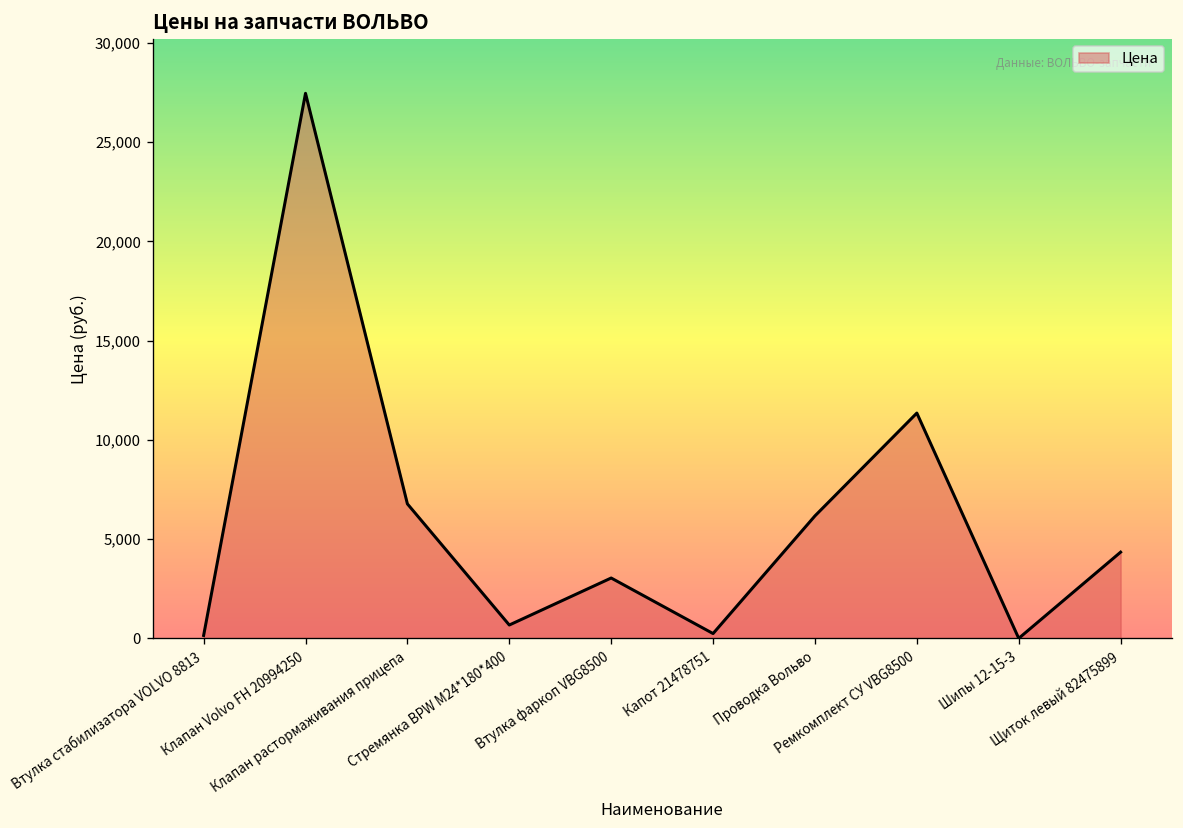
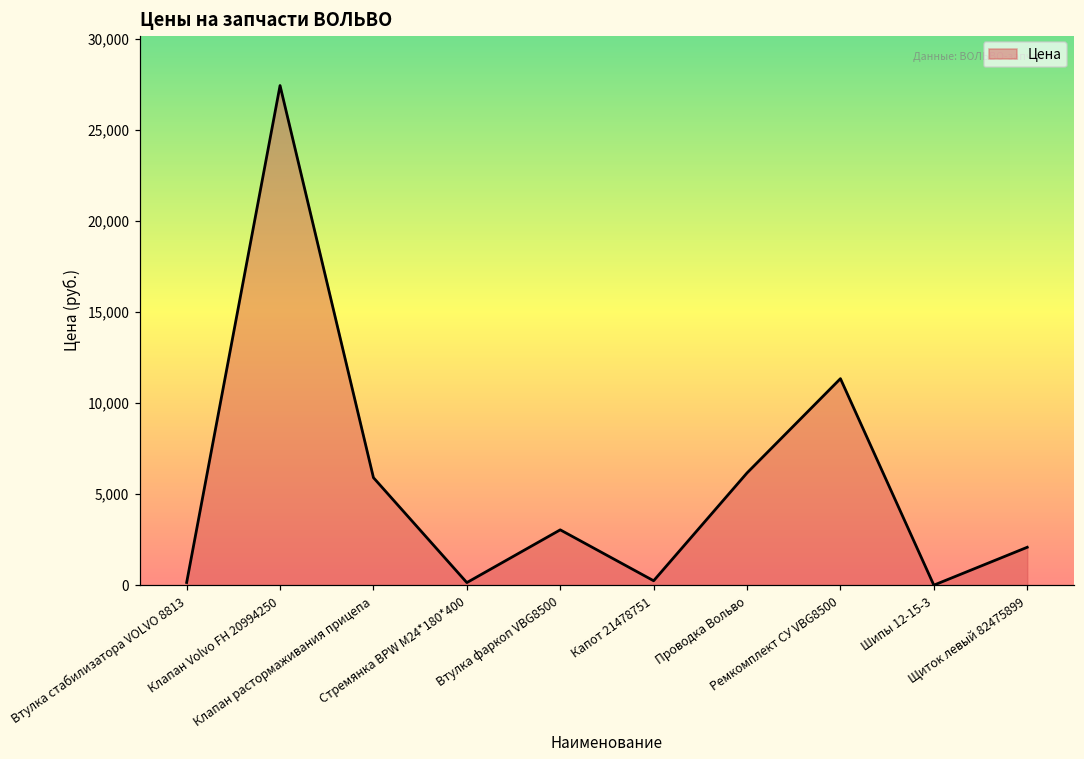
  {
    "Втулка стабилизатора VOLVO 8813": "200",
    "Клапан Volvo FH 20994250": "27,500",
-   "Клапан растормаживания прицепа": "6,800",
-   "Стремянка BPW М24*180*400": "700",
+   "Клапан растормаживания прицепа": "5,900",
+   "Стремянка BPW М24*180*400": "100",
    "Втулка фаркоп VBG8500": "3,000",
    "Капот 21478751": "200",
    "Проводка Вольво": "6,200",
    "Ремкомплект CУ VBG8500": "11,400",
    "Шипы 12-15-3": "0",
-   "Щиток левый 82475899": "4,300"
+   "Щиток левый 82475899": "2,100"
  }
